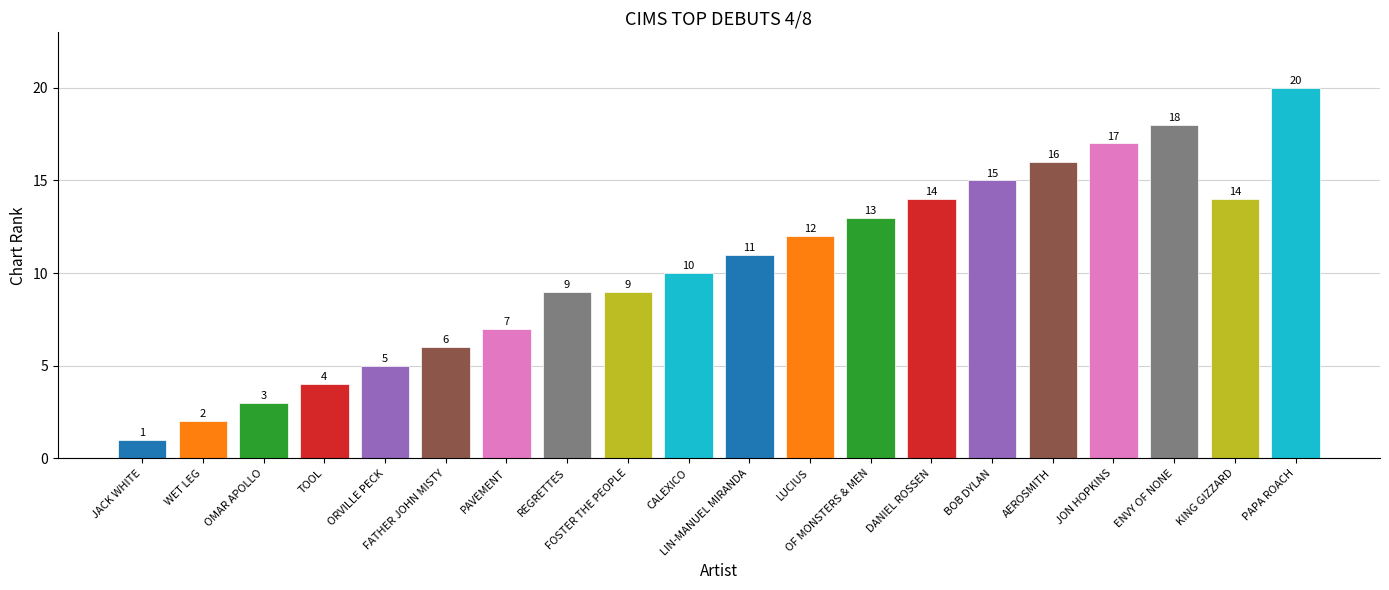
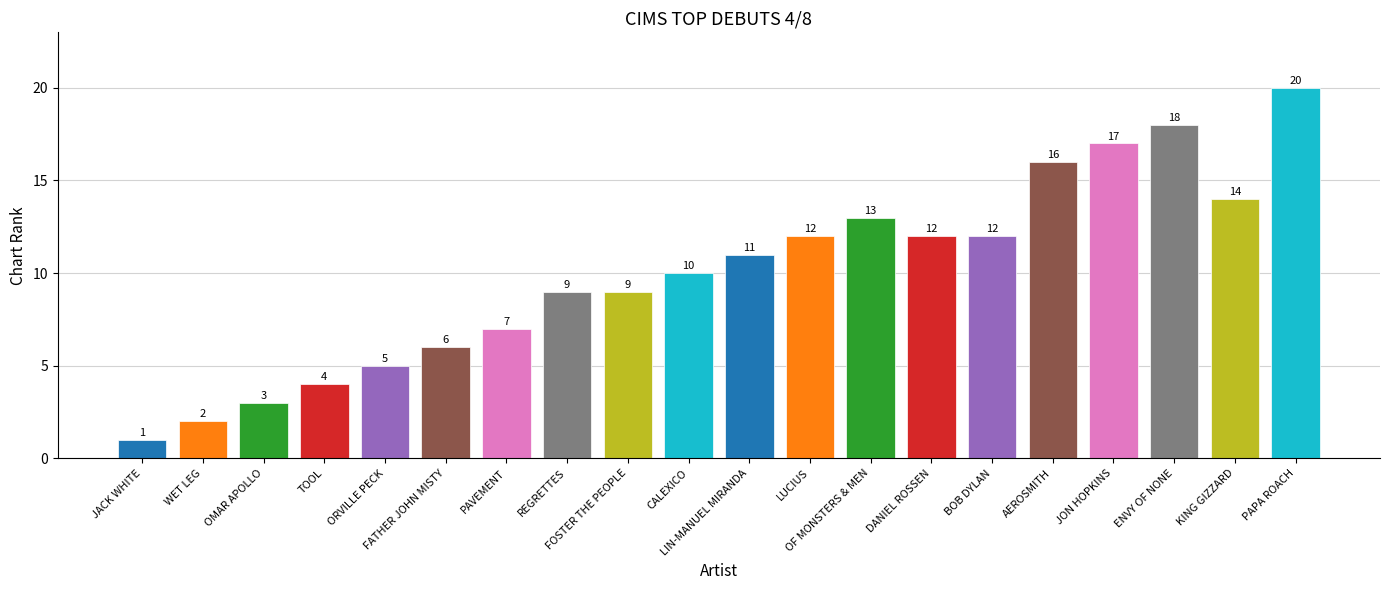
  {
    "JACK WHITE": 1,
    "WET LEG": 2,
    "OMAR APOLLO": 3,
    "TOOL": 4,
    "ORVILLE PECK": 5,
    "FATHER JOHN MISTY": 6,
    "PAVEMENT": 7,
    "REGRETTES": 9,
    "FOSTER THE PEOPLE": 9,
    "CALEXICO": 10,
    "LIN-MANUEL MIRANDA": 11,
    "LUCIUS": 12,
    "OF MONSTERS & MEN": 13,
-   "DANIEL ROSSEN": 14,
-   "BOB DYLAN": 15,
+   "DANIEL ROSSEN": 12,
+   "BOB DYLAN": 12,
    "AEROSMITH": 16,
    "JON HOPKINS": 17,
    "ENVY OF NONE": 18,
    "KING GIZZARD": 14,
    "PAPA ROACH": 20
  }
